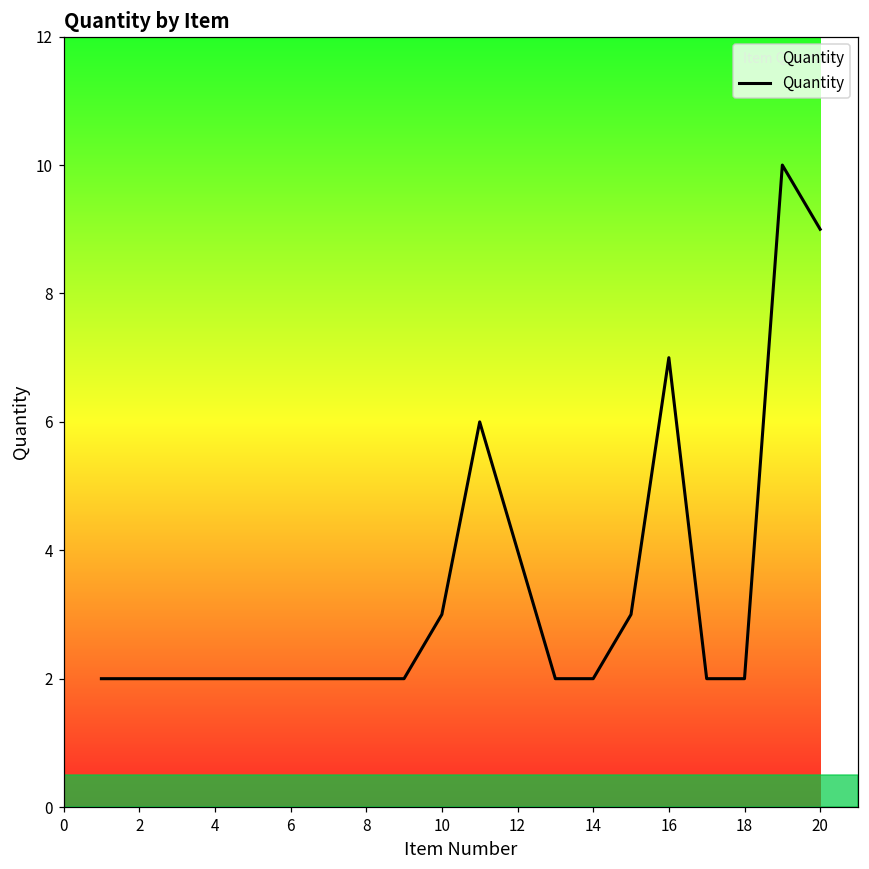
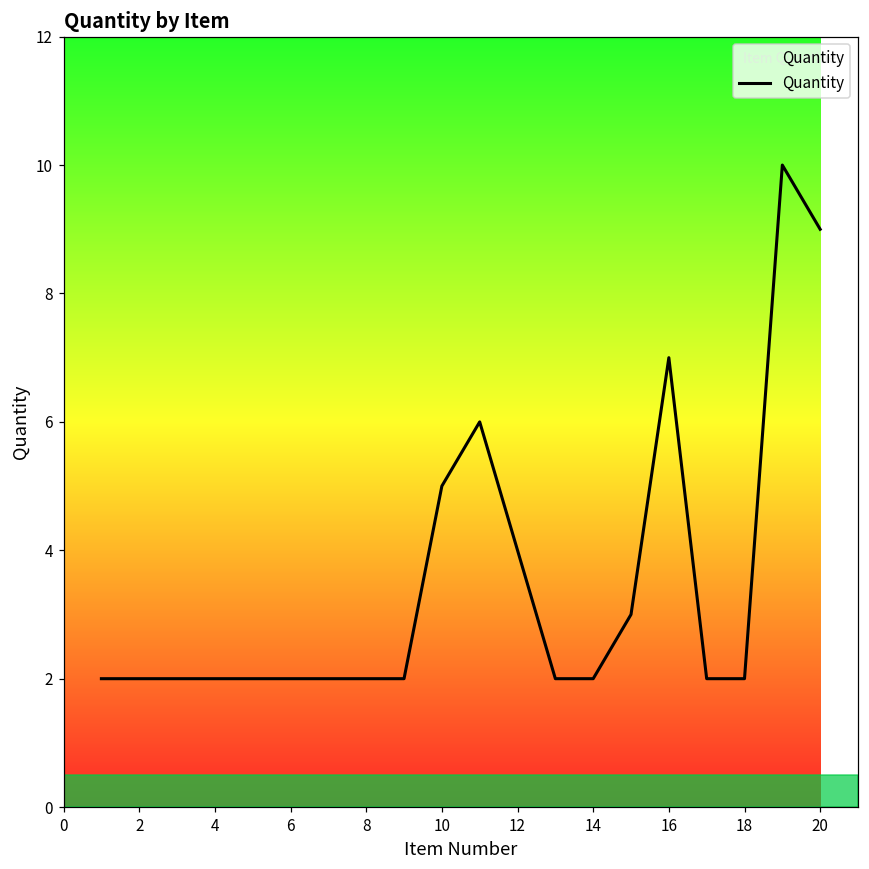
  {
    "2": 2,
    "4": 2,
    "6": 2,
    "8": 2,
-   "10": 3,
+   "10": 5,
    "12": 4,
    "14": 2,
    "16": 7,
    "18": 2,
    "20": 9
  }
